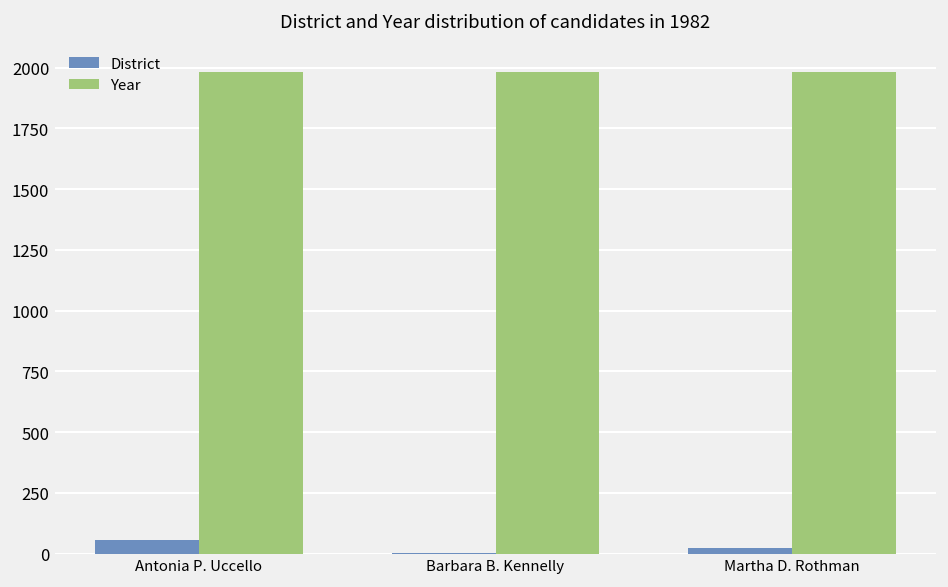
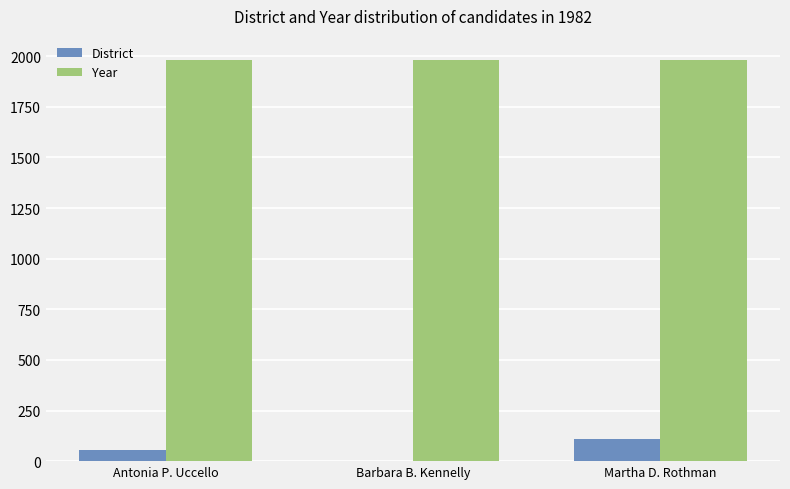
  {
    "District": {
      "Antonia P. Uccello": 60,
-     "Martha D. Rothman": 20
+     "Martha D. Rothman": 110
    },
    "Year": {
      "Antonia P. Uccello": 1980,
      "Barbara B. Kennelly": 1980,
      "Martha D. Rothman": 1980
    }
  }
